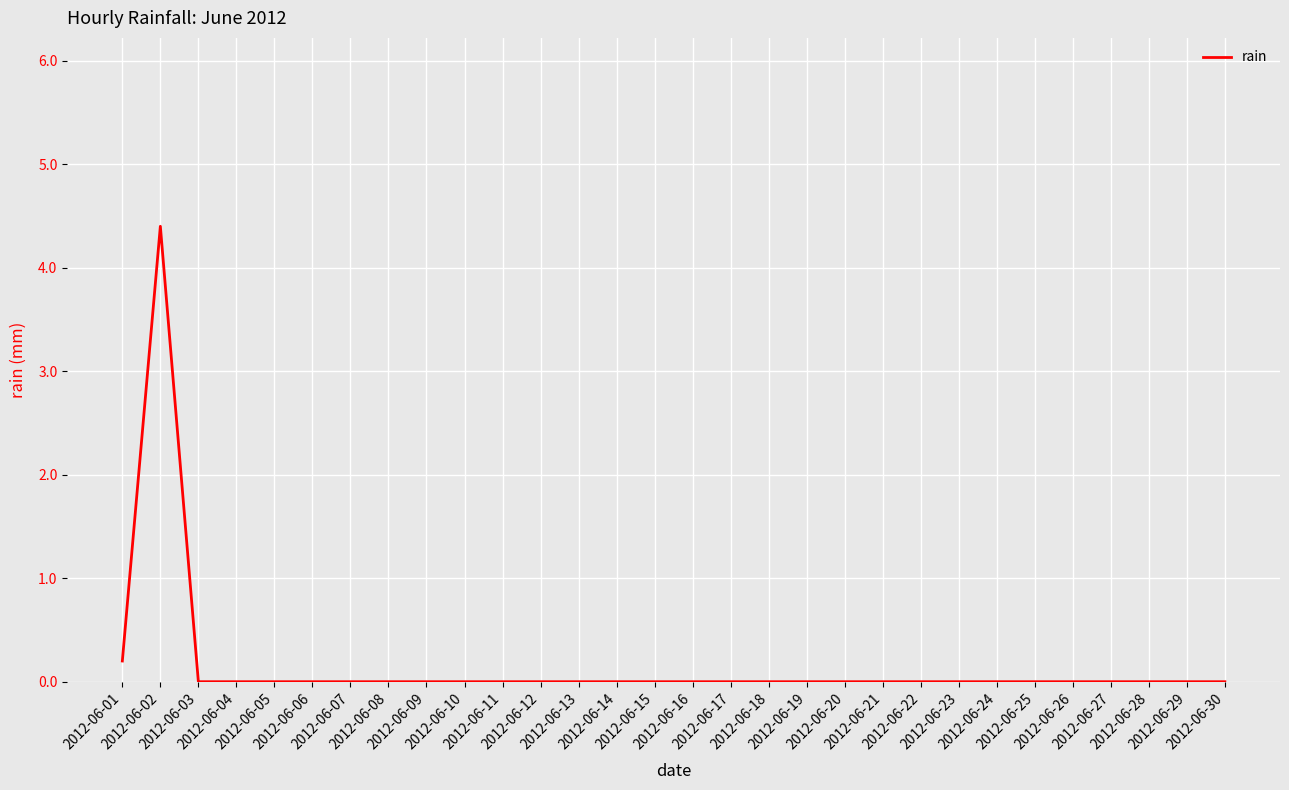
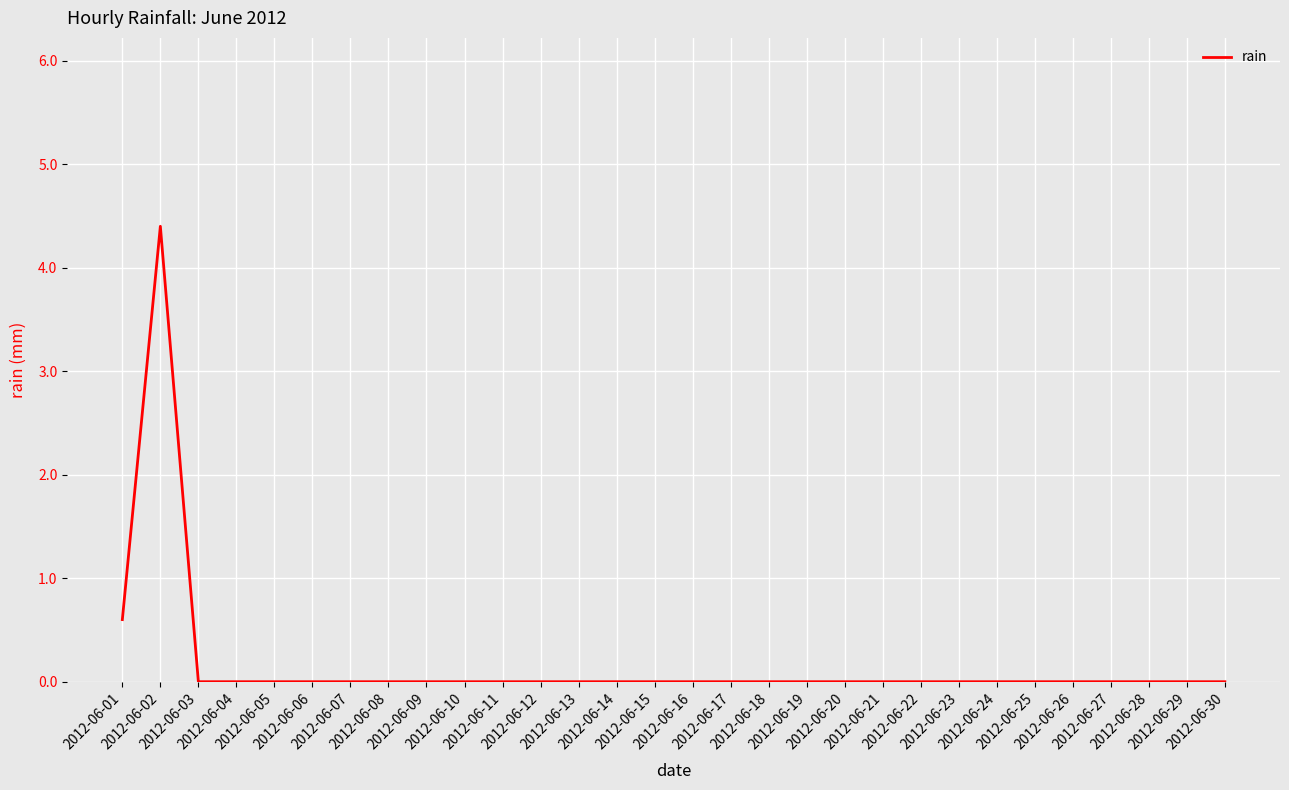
  {
-   "2012-06-01": 0.2,
+   "2012-06-01": 0.6,
    "2012-06-02": 4.4,
    "2012-06-03": 0.0,
    "2012-06-04": 0.0,
    "2012-06-05": 0.0,
    "2012-06-06": 0.0,
    "2012-06-07": 0.0,
    "2012-06-08": 0.0,
    "2012-06-09": 0.0,
    "2012-06-10": 0.0,
    "2012-06-11": 0.0,
    "2012-06-12": 0.0,
    "2012-06-13": 0.0,
    "2012-06-14": 0.0,
    "2012-06-15": 0.0,
    "2012-06-16": 0.0,
    "2012-06-17": 0.0,
    "2012-06-18": 0.0,
    "2012-06-19": 0.0,
    "2012-06-20": 0.0,
    "2012-06-21": 0.0,
    "2012-06-22": 0.0,
    "2012-06-23": 0.0,
    "2012-06-24": 0.0,
    "2012-06-25": 0.0,
    "2012-06-26": 0.0,
    "2012-06-27": 0.0,
    "2012-06-28": 0.0,
    "2012-06-29": 0.0,
    "2012-06-30": 0.0
  }
